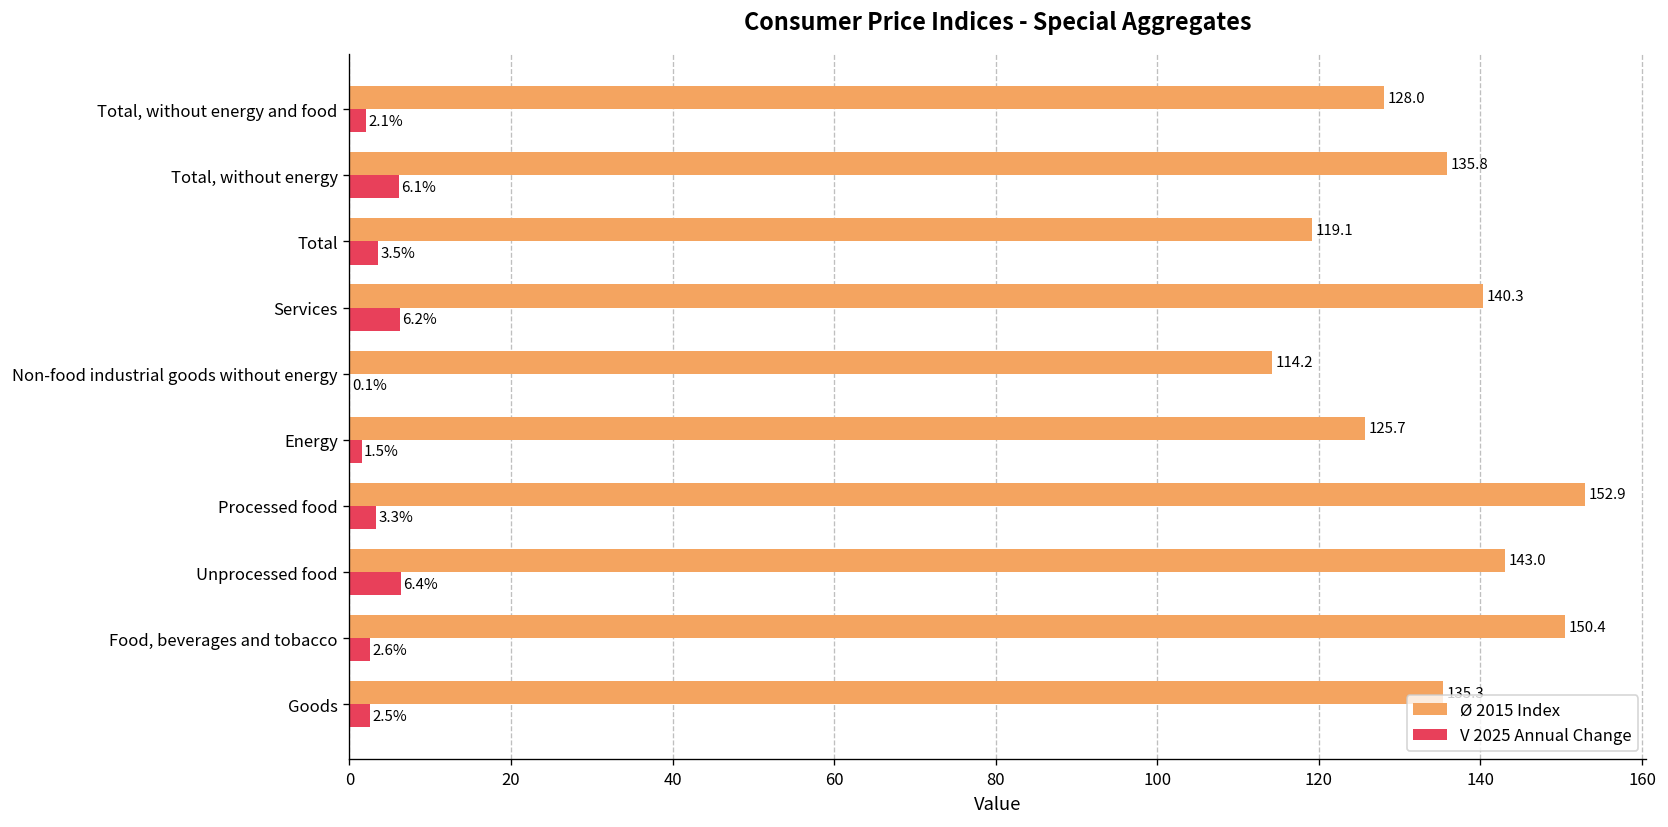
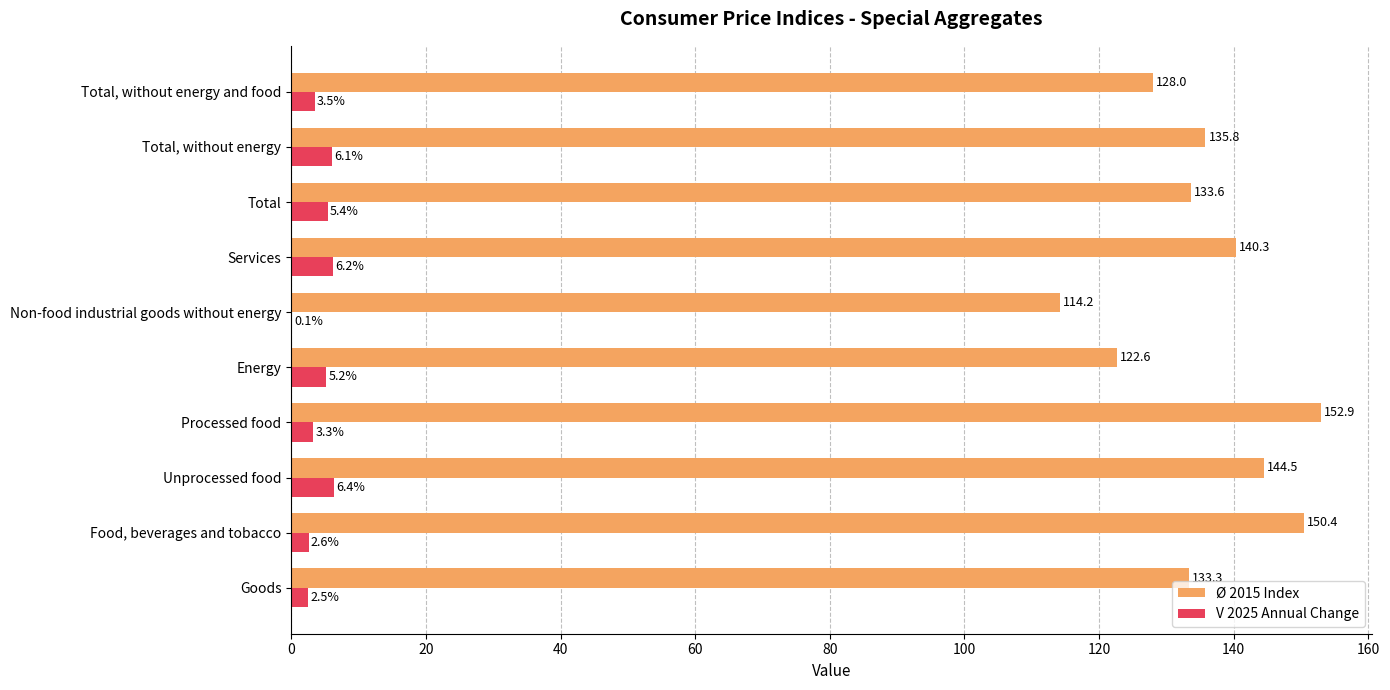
  {
    "Ø 2015 Index": {
      "Total, without energy and food": "128.0",
      "Total, without energy": "135.8",
-     "Total": "119.1",
+     "Total": "133.6",
      "Services": "140.3",
      "Non-food industrial goods without energy": "114.2",
-     "Energy": "125.7",
+     "Energy": "122.6",
      "Processed food": "152.9",
-     "Unprocessed food": "143.0",
+     "Unprocessed food": "144.5",
      "Food, beverages and tobacco": "150.4",
-     "Goods": "135"
+     "Goods": "133"
    },
    "V 2025 Annual Change": {
-     "Total, without energy and food": "2.1%",
+     "Total, without energy and food": "3.5%",
      "Total, without energy": "6.1%",
-     "Total": "3.5%",
+     "Total": "5.4%",
      "Services": "6.2%",
      "Non-food industrial goods without energy": "0.1%",
-     "Energy": "1.5%",
+     "Energy": "5.2%",
      "Processed food": "3.3%",
      "Unprocessed food": "6.4%",
      "Food, beverages and tobacco": "2.6%",
      "Goods": "2.5%"
    }
  }
